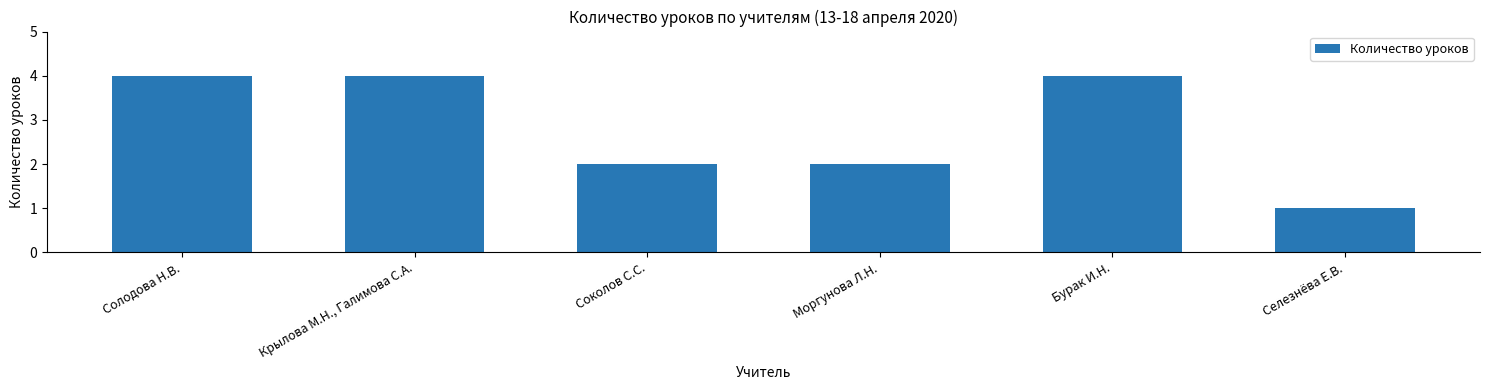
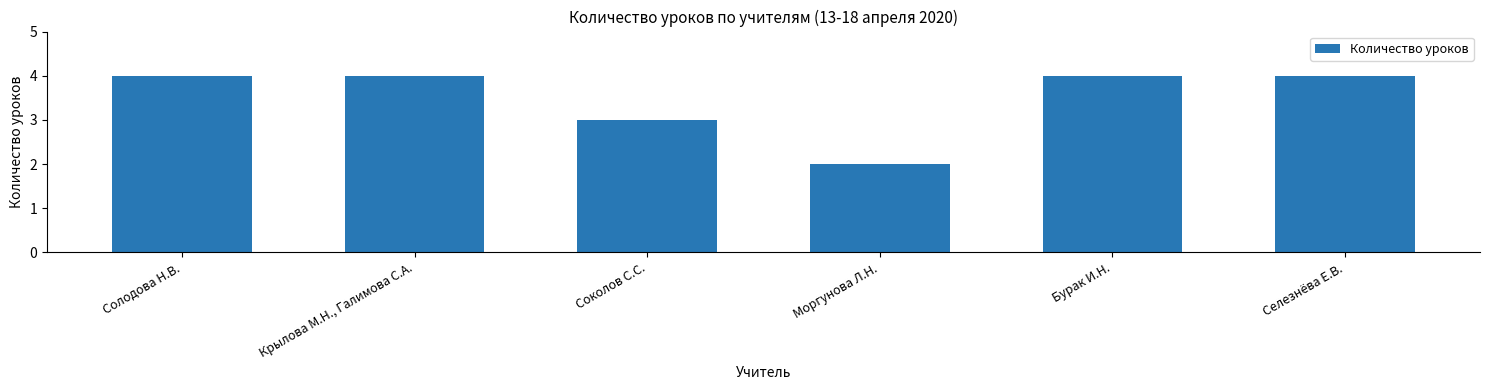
  {
    "Солодова Н.В.": 4,
    "Крылова М.Н., Галимова С.А.": 4,
-   "Соколов С.С.": 2,
+   "Соколов С.С.": 3,
    "Моргунова Л.Н.": 2,
    "Бурак И.Н.": 4,
-   "Селезнёва Е.В.": 1
+   "Селезнёва Е.В.": 4
  }
